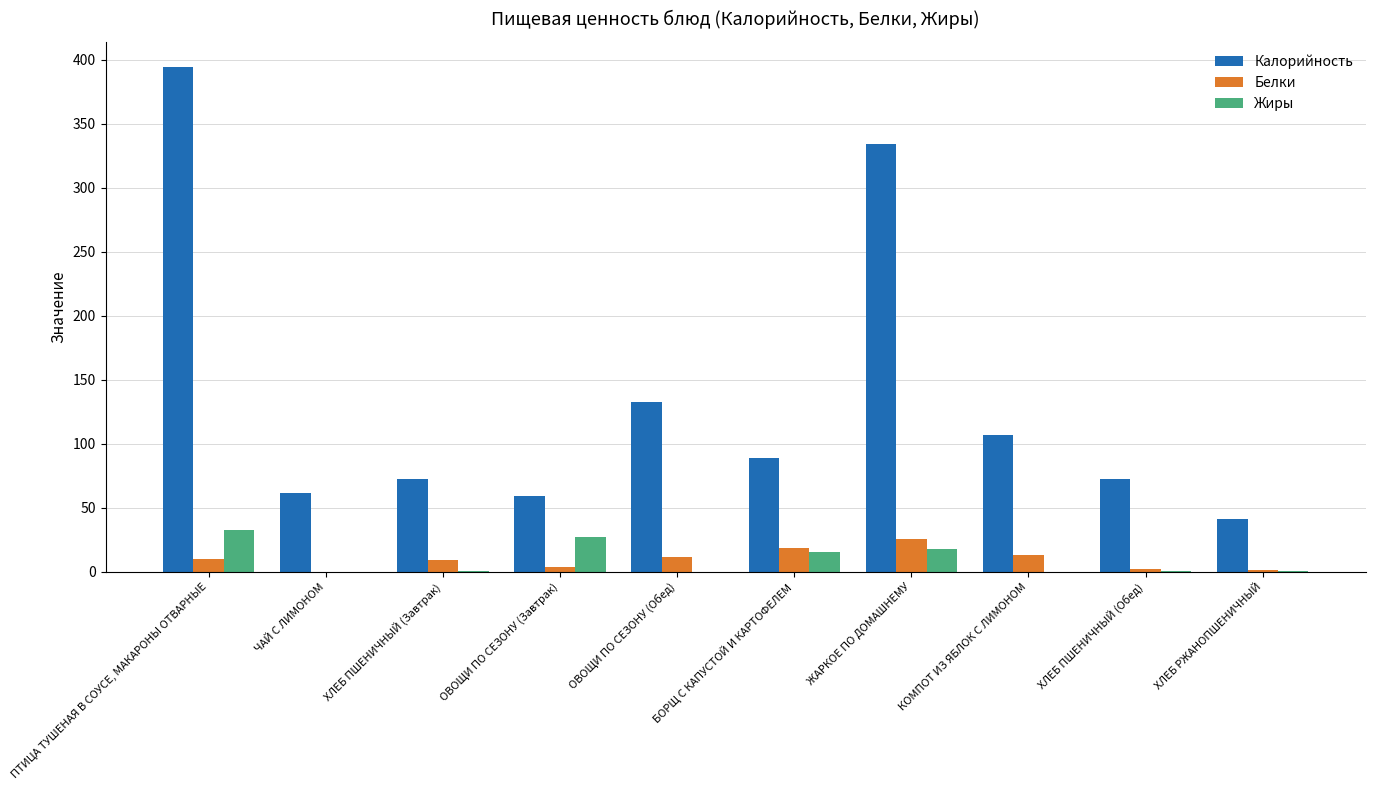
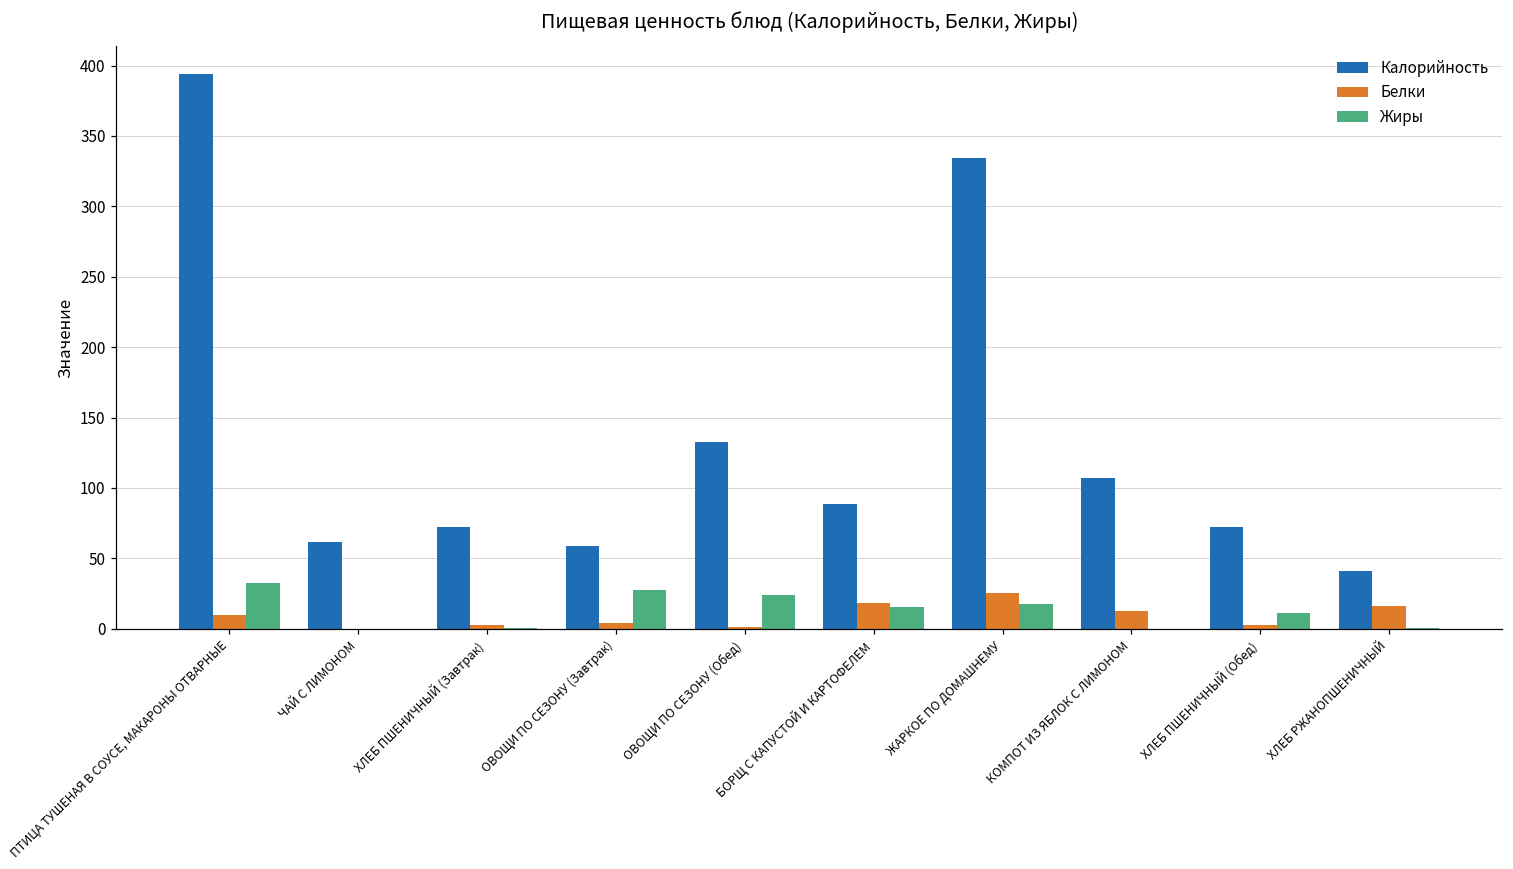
  {
    "Калорийность": {
      "ПТИЦА ТУШЕНАЯ В СОУСЕ, МАКАРОНЫ ОТВАРНЫЕ": 394,
      "ЧАЙ С ЛИМОНОМ": 62,
      "ХЛЕБ ПШЕНИЧНЫЙ (Завтрак)": 73,
      "ОВОЩИ ПО СЕЗОНУ (Завтрак)": 59,
      "ОВОЩИ ПО СЕЗОНУ (Обед)": 132,
      "БОРЩ С КАПУСТОЙ И КАРТОФЕЛЕМ": 89,
      "ЖАРКОЕ ПО ДОМАШНЕМУ": 334,
      "КОМПОТ ИЗ ЯБЛОК С ЛИМОНОМ": 107,
      "ХЛЕБ ПШЕНИЧНЫЙ (Обед)": 73,
      "ХЛЕБ РЖАНОПШЕНИЧНЫЙ": 41
    },
    "Белки": {
      "ПТИЦА ТУШЕНАЯ В СОУСЕ, МАКАРОНЫ ОТВАРНЫЕ": 10,
-     "ХЛЕБ ПШЕНИЧНЫЙ (Завтрак)": 9,
+     "ХЛЕБ ПШЕНИЧНЫЙ (Завтрак)": 2,
      "ОВОЩИ ПО СЕЗОНУ (Завтрак)": 4,
-     "ОВОЩИ ПО СЕЗОНУ (Обед)": 12,
+     "ОВОЩИ ПО СЕЗОНУ (Обед)": 1,
      "БОРЩ С КАПУСТОЙ И КАРТОФЕЛЕМ": 18,
      "ЖАРКОЕ ПО ДОМАШНЕМУ": 26,
      "КОМПОТ ИЗ ЯБЛОК С ЛИМОНОМ": 13,
      "ХЛЕБ ПШЕНИЧНЫЙ (Обед)": 2,
-     "ХЛЕБ РЖАНОПШЕНИЧНЫЙ": 1
+     "ХЛЕБ РЖАНОПШЕНИЧНЫЙ": 16
    },
    "Жиры": {
      "ПТИЦА ТУШЕНАЯ В СОУСЕ, МАКАРОНЫ ОТВАРНЫЕ": 32,
      "ОВОЩИ ПО СЕЗОНУ (Завтрак)": 27,
-     "ОВОЩИ ПО СЕЗОНУ (Обед)": 0,
+     "ОВОЩИ ПО СЕЗОНУ (Обед)": 24,
      "БОРЩ С КАПУСТОЙ И КАРТОФЕЛЕМ": 16,
      "ЖАРКОЕ ПО ДОМАШНЕМУ": 17,
      "КОМПОТ ИЗ ЯБЛОК С ЛИМОНОМ": 0,
-     "ХЛЕБ ПШЕНИЧНЫЙ (Обед)": 0
+     "ХЛЕБ ПШЕНИЧНЫЙ (Обед)": 11
    }
  }
